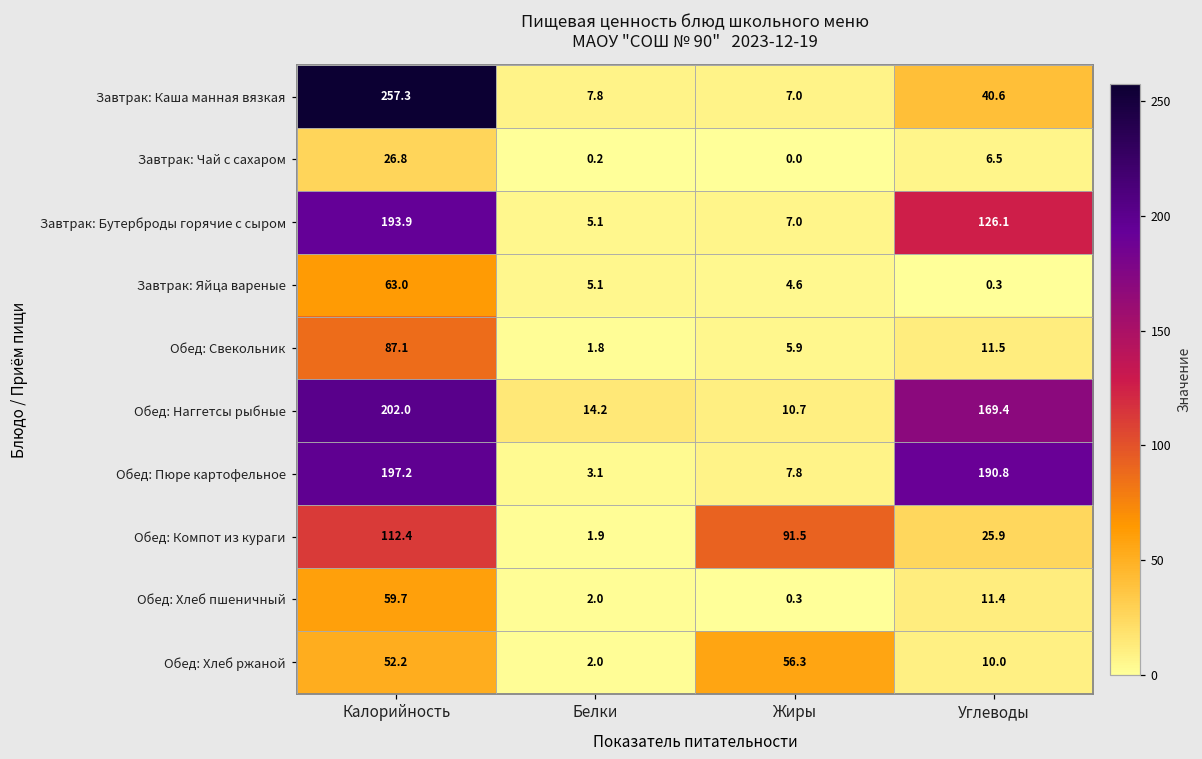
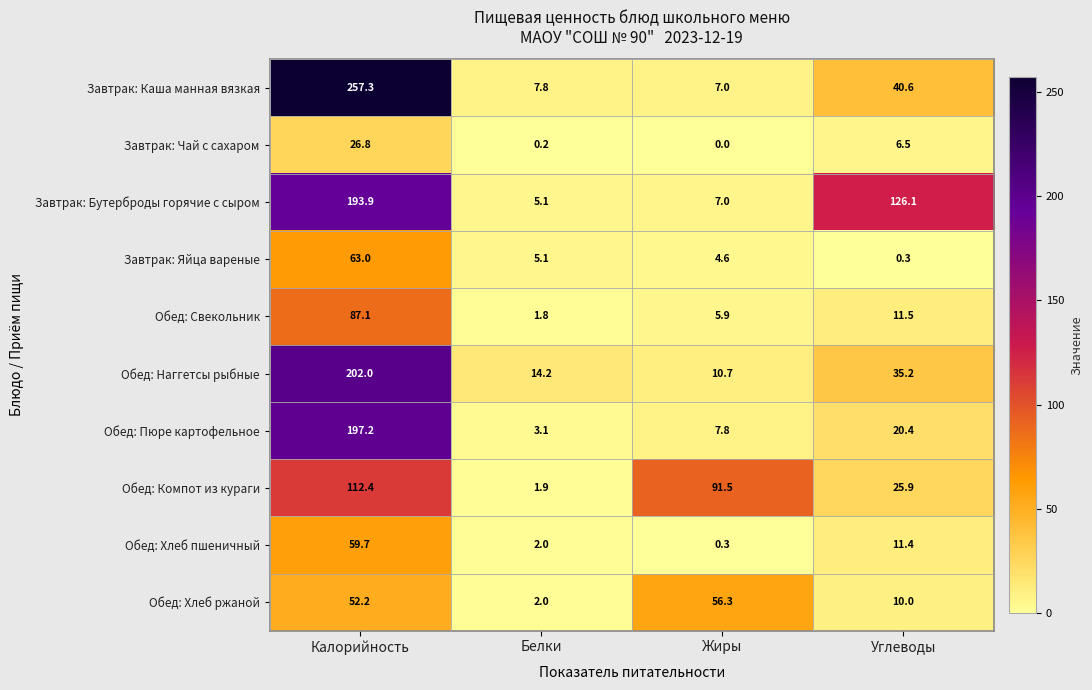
  {
    "Завтрак: Каша манная вязкая": {
      "Калорийность": 257.3,
      "Белки": 7.8,
      "Жиры": 7.0,
      "Углеводы": 40.6
    },
    "Завтрак: Чай с сахаром": {
      "Калорийность": 26.8,
      "Белки": 0.2,
      "Жиры": 0.0,
      "Углеводы": 6.5
    },
    "Завтрак: Бутерброды горячие с сыром": {
      "Калорийность": 193.9,
      "Белки": 5.1,
      "Жиры": 7.0,
      "Углеводы": 126.1
    },
    "Завтрак: Яйца вареные": {
      "Калорийность": 63.0,
      "Белки": 5.1,
      "Жиры": 4.6,
      "Углеводы": 0.3
    },
    "Обед: Свекольник": {
      "Калорийность": 87.1,
      "Белки": 1.8,
      "Жиры": 5.9,
      "Углеводы": 11.5
    },
    "Обед: Наггетсы рыбные": {
      "Калорийность": 202.0,
      "Белки": 14.2,
      "Жиры": 10.7,
-     "Углеводы": 169.4
+     "Углеводы": 35.2
    },
    "Обед: Пюре картофельное": {
      "Калорийность": 197.2,
      "Белки": 3.1,
      "Жиры": 7.8,
-     "Углеводы": 190.8
+     "Углеводы": 20.4
    },
    "Обед: Компот из кураги": {
      "Калорийность": 112.4,
      "Белки": 1.9,
      "Жиры": 91.5,
      "Углеводы": 25.9
    },
    "Обед: Хлеб пшеничный": {
      "Калорийность": 59.7,
      "Белки": 2.0,
      "Жиры": 0.3,
      "Углеводы": 11.4
    },
    "Обед: Хлеб ржаной": {
      "Калорийность": 52.2,
      "Белки": 2.0,
      "Жиры": 56.3,
      "Углеводы": 10.0
    }
  }
